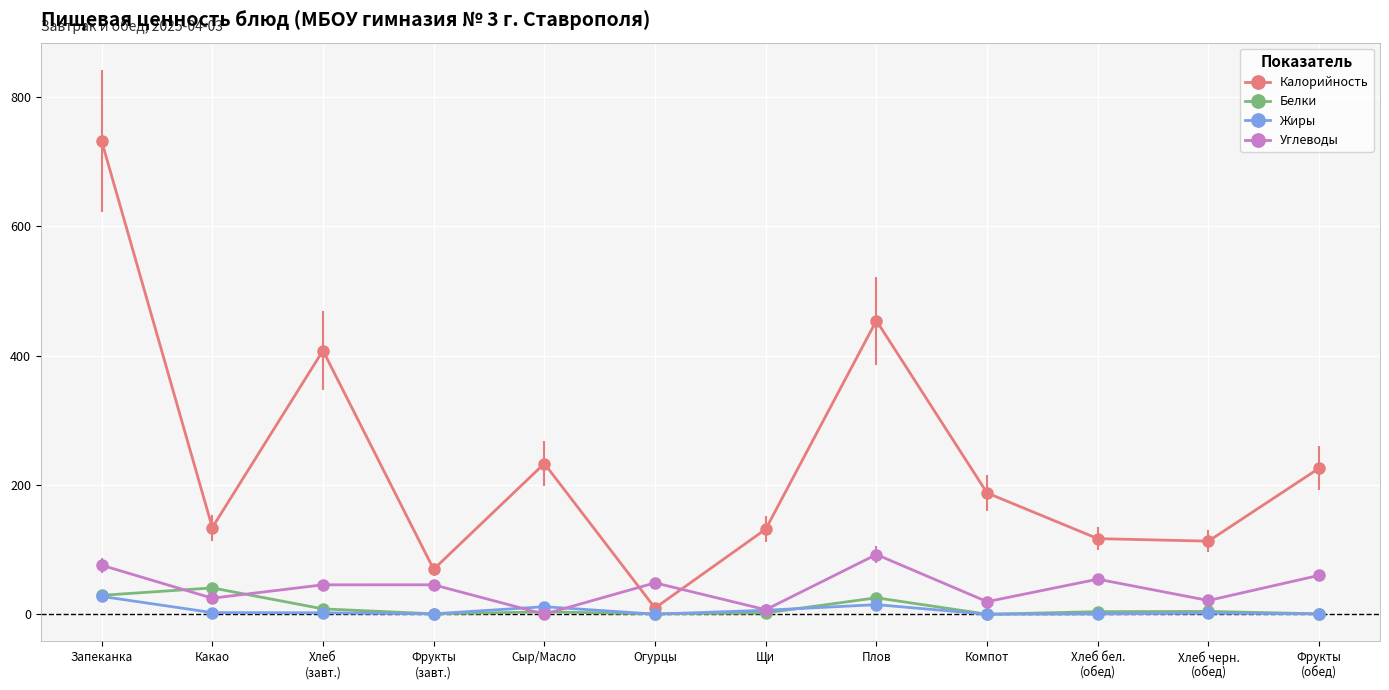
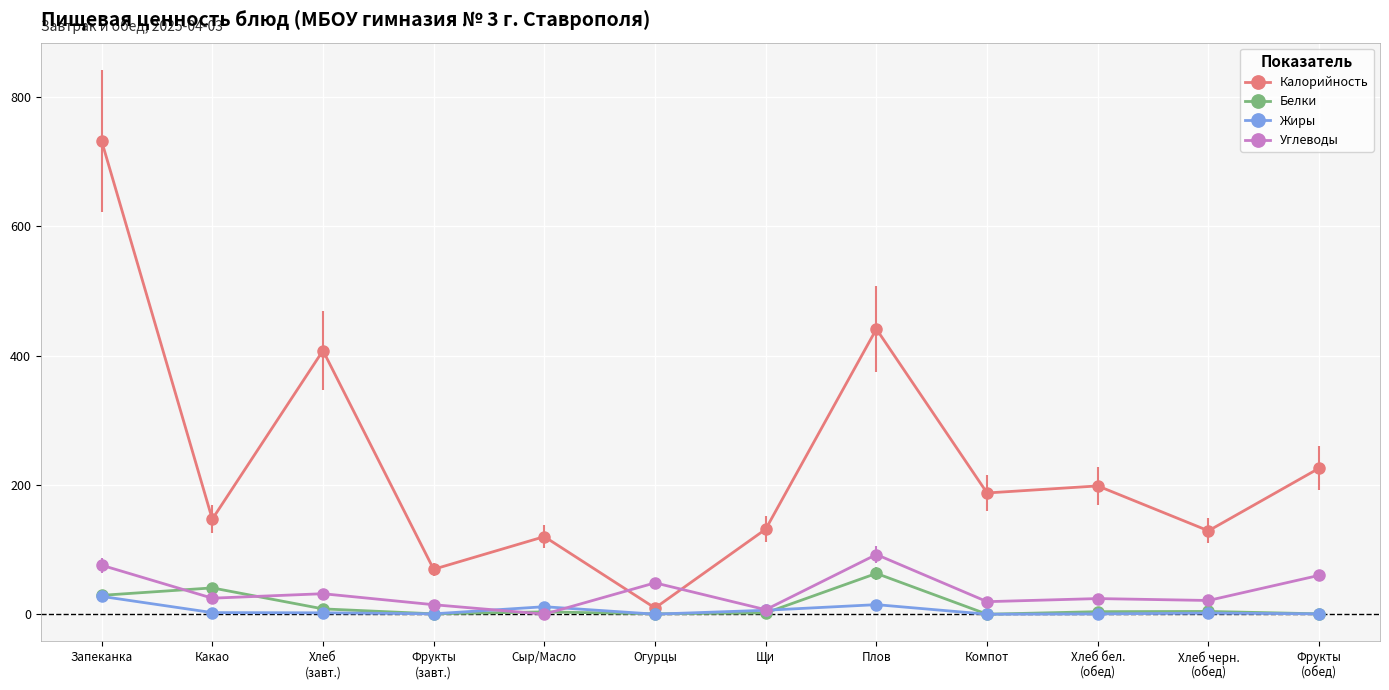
  {
    "Калорийность": {
      "Запеканка": 730,
-     "Какао": 130,
+     "Какао": 150,
      "Хлеб (завт.)": 410,
      "Фрукты (завт.)": 70,
-     "Сыр/Масло": 230,
+     "Сыр/Масло": 120,
      "Огурцы": 10,
      "Щи": 130,
-     "Плов": 450,
+     "Плов": 440,
      "Компот": 190,
-     "Хлеб бел. (обед)": 120,
-     "Хлеб черн. (обед)": 110,
+     "Хлеб бел. (обед)": 200,
+     "Хлеб черн. (обед)": 130,
      "Фрукты (обед)": 230
    },
    "Белки": {
      "Какао": 40,
      "Хлеб (завт.)": 10,
      "Щи": 0,
-     "Плов": 30
+     "Плов": 60
    },
    "Жиры": {
      "Какао": 0,
      "Хлеб (завт.)": 0,
      "Сыр/Масло": 10,
      "Плов": 10
    },
    "Углеводы": {
      "Запеканка": 80,
      "Какао": 20,
-     "Хлеб (завт.)": 50,
-     "Фрукты (завт.)": 50,
+     "Хлеб (завт.)": 30,
+     "Фрукты (завт.)": 10,
      "Огурцы": 50,
      "Плов": 90,
      "Компот": 20,
-     "Хлеб бел. (обед)": 50,
+     "Хлеб бел. (обед)": 20,
      "Хлеб черн. (обед)": 20,
      "Фрукты (обед)": 60
    }
  }
